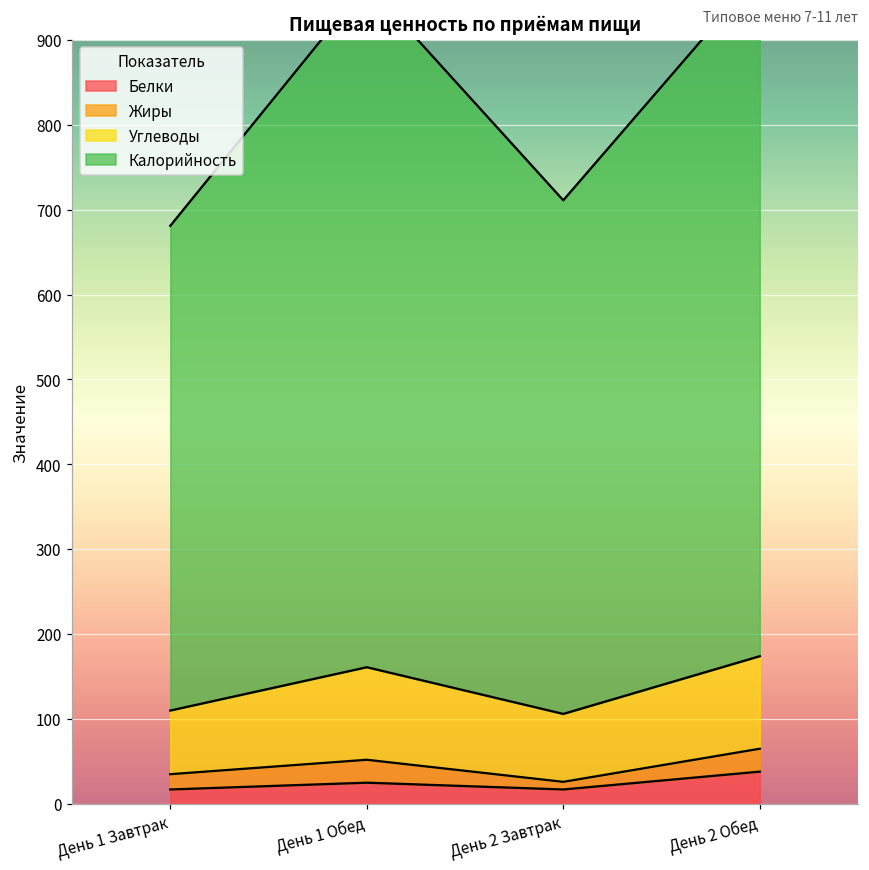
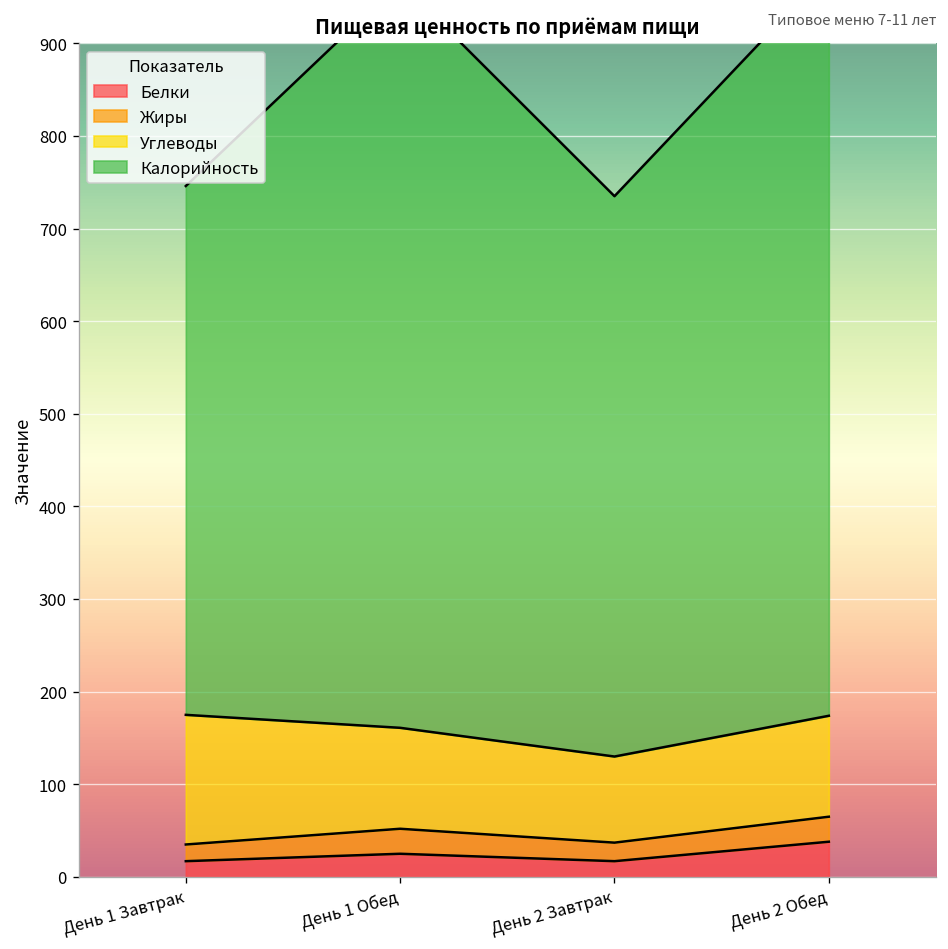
  {
    "Белки": {
      "День 1 Завтрак": 20,
      "День 1 Обед": 30,
      "День 2 Завтрак": 20,
      "День 2 Обед": 40
    },
    "Жиры": {
      "День 1 Завтрак": 20,
      "День 1 Обед": 30,
-     "День 2 Завтрак": 10,
+     "День 2 Завтрак": 20,
      "День 2 Обед": 30
    },
    "Углеводы": {
-     "День 1 Завтрак": 80,
+     "День 1 Завтрак": 140,
      "День 1 Обед": 110,
-     "День 2 Завтрак": 80,
+     "День 2 Завтрак": 90,
      "День 2 Обед": 110
    },
    "Калорийность": {
      "День 1 Завтрак": 570,
      "День 2 Завтрак": 610
    }
  }
